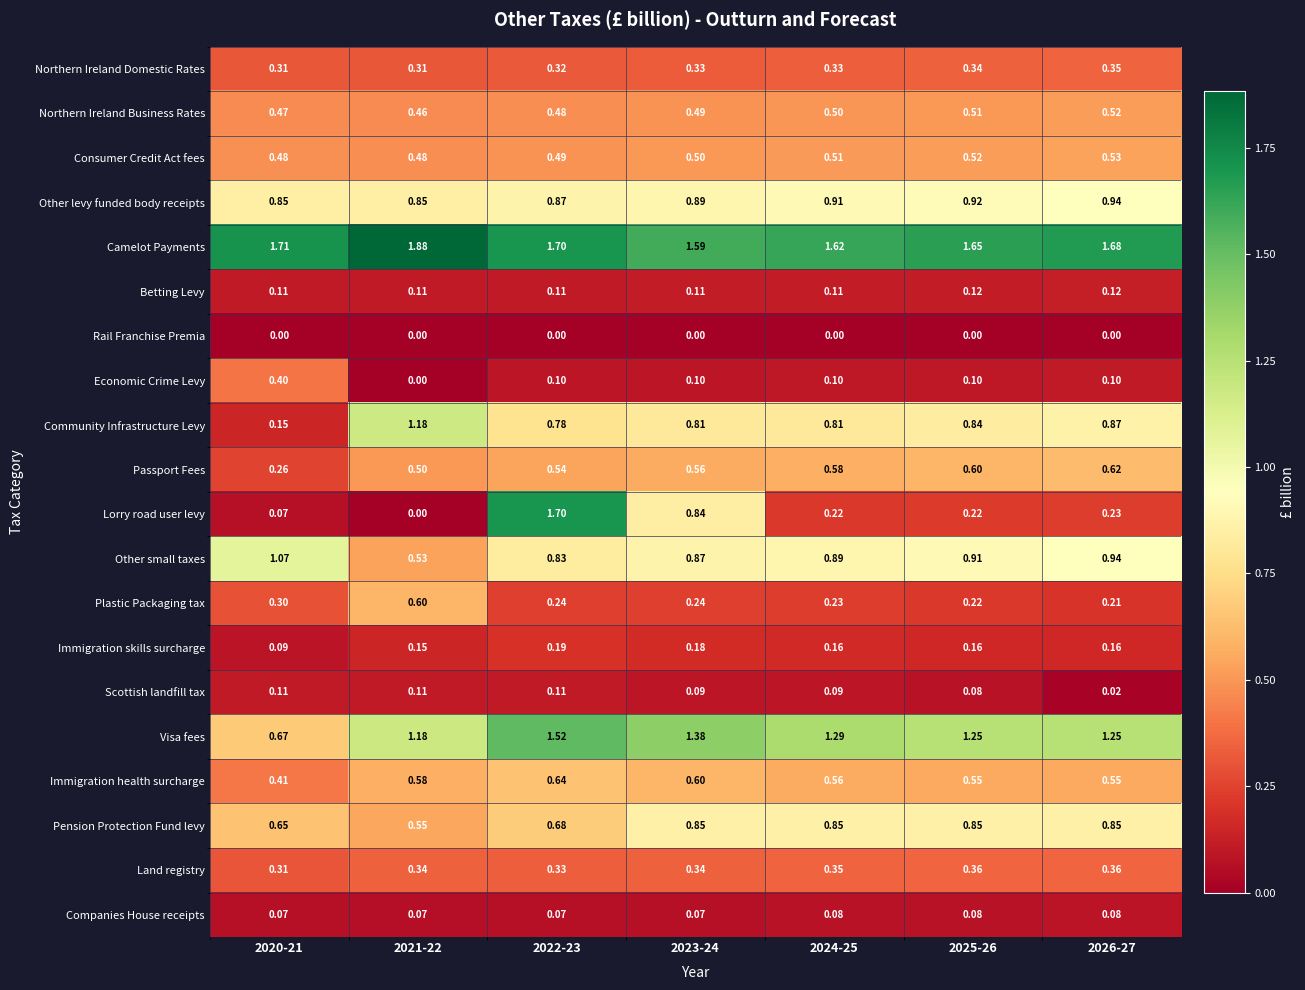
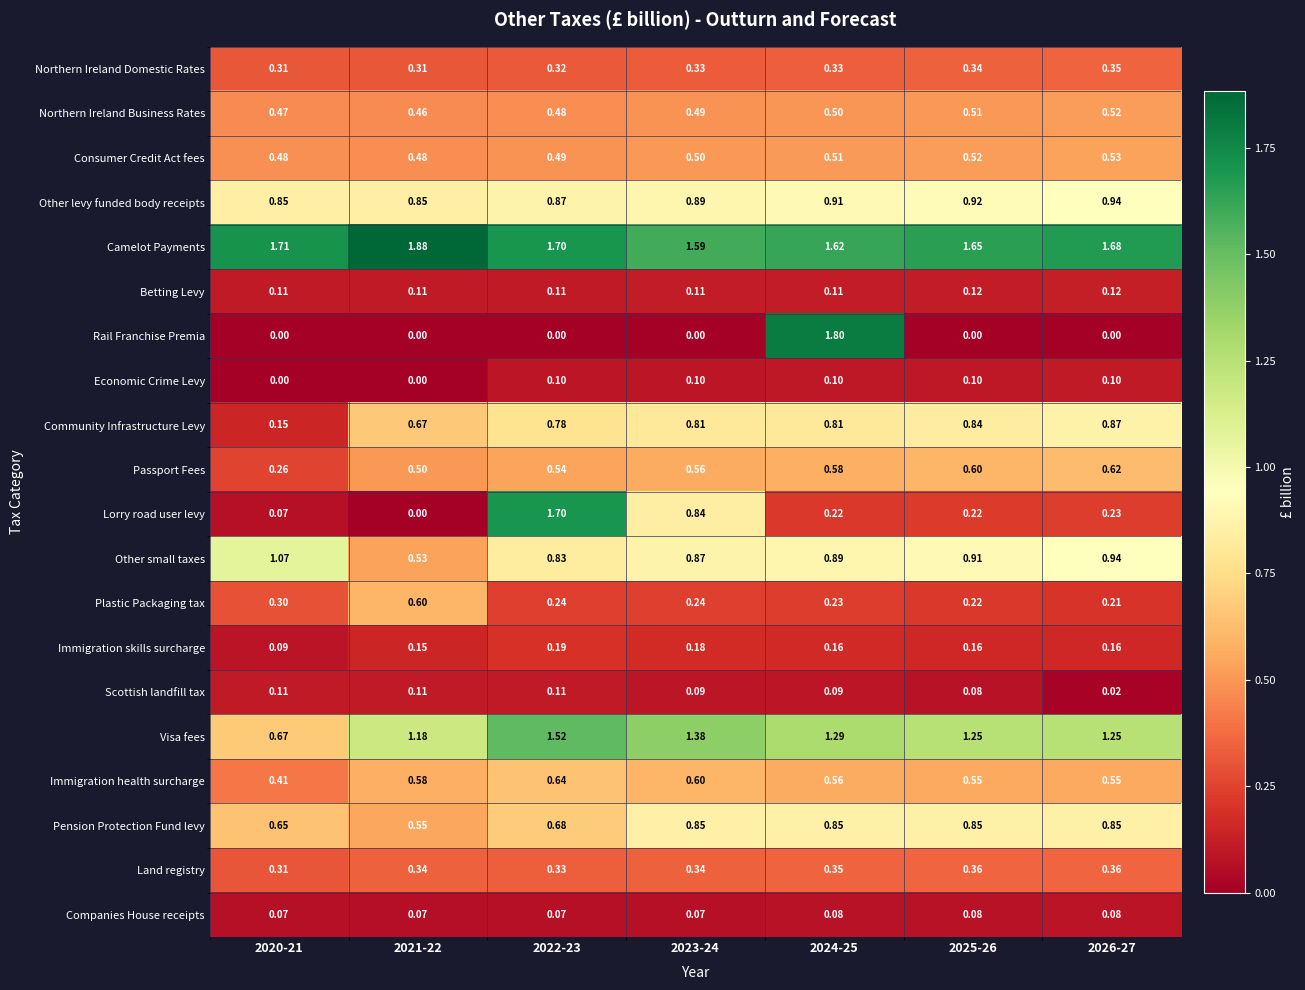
  {
    "Northern Ireland Domestic Rates": {
      "2020-21": 0.31,
      "2021-22": 0.31,
      "2022-23": 0.32,
      "2023-24": 0.33,
      "2024-25": 0.33,
      "2025-26": 0.34,
      "2026-27": 0.35
    },
    "Northern Ireland Business Rates": {
      "2020-21": 0.47,
      "2021-22": 0.46,
      "2022-23": 0.48,
      "2023-24": 0.49,
      "2024-25": 0.50,
      "2025-26": 0.51,
      "2026-27": 0.52
    },
    "Consumer Credit Act fees": {
      "2020-21": 0.48,
      "2021-22": 0.48,
      "2022-23": 0.49,
      "2023-24": 0.50,
      "2024-25": 0.51,
      "2025-26": 0.52,
      "2026-27": 0.53
    },
    "Other levy funded body receipts": {
      "2020-21": 0.85,
      "2021-22": 0.85,
      "2022-23": 0.87,
      "2023-24": 0.89,
      "2024-25": 0.91,
      "2025-26": 0.92,
      "2026-27": 0.94
    },
    "Camelot Payments": {
      "2020-21": 1.71,
      "2021-22": 1.88,
      "2022-23": 1.70,
      "2023-24": 1.59,
      "2024-25": 1.62,
      "2025-26": 1.65,
      "2026-27": 1.68
    },
    "Betting Levy": {
      "2020-21": 0.11,
      "2021-22": 0.11,
      "2022-23": 0.11,
      "2023-24": 0.11,
      "2024-25": 0.11,
      "2025-26": 0.12,
      "2026-27": 0.12
    },
    "Rail Franchise Premia": {
      "2020-21": 0.00,
      "2021-22": 0.00,
      "2022-23": 0.00,
      "2023-24": 0.00,
-     "2024-25": 0.00,
+     "2024-25": 1.80,
      "2025-26": 0.00,
      "2026-27": 0.00
    },
    "Economic Crime Levy": {
-     "2020-21": 0.40,
+     "2020-21": 0.00,
      "2021-22": 0.00,
      "2022-23": 0.10,
      "2023-24": 0.10,
      "2024-25": 0.10,
      "2025-26": 0.10,
      "2026-27": 0.10
    },
    "Community Infrastructure Levy": {
      "2020-21": 0.15,
-     "2021-22": 1.18,
+     "2021-22": 0.67,
      "2022-23": 0.78,
      "2023-24": 0.81,
      "2024-25": 0.81,
      "2025-26": 0.84,
      "2026-27": 0.87
    },
    "Passport Fees": {
      "2020-21": 0.26,
      "2021-22": 0.50,
      "2022-23": 0.54,
      "2023-24": 0.56,
      "2024-25": 0.58,
      "2025-26": 0.60,
      "2026-27": 0.62
    },
    "Lorry road user levy": {
      "2020-21": 0.07,
      "2021-22": 0.00,
      "2022-23": 1.70,
      "2023-24": 0.84,
      "2024-25": 0.22,
      "2025-26": 0.22,
      "2026-27": 0.23
    },
    "Other small taxes": {
      "2020-21": 1.07,
      "2021-22": 0.53,
      "2022-23": 0.83,
      "2023-24": 0.87,
      "2024-25": 0.89,
      "2025-26": 0.91,
      "2026-27": 0.94
    },
    "Plastic Packaging tax": {
      "2020-21": 0.30,
      "2021-22": 0.60,
      "2022-23": 0.24,
      "2023-24": 0.24,
      "2024-25": 0.23,
      "2025-26": 0.22,
      "2026-27": 0.21
    },
    "Immigration skills surcharge": {
      "2020-21": 0.09,
      "2021-22": 0.15,
      "2022-23": 0.19,
      "2023-24": 0.18,
      "2024-25": 0.16,
      "2025-26": 0.16,
      "2026-27": 0.16
    },
    "Scottish landfill tax": {
      "2020-21": 0.11,
      "2021-22": 0.11,
      "2022-23": 0.11,
      "2023-24": 0.09,
      "2024-25": 0.09,
      "2025-26": 0.08,
      "2026-27": 0.02
    },
    "Visa fees": {
      "2020-21": 0.67,
      "2021-22": 1.18,
      "2022-23": 1.52,
      "2023-24": 1.38,
      "2024-25": 1.29,
      "2025-26": 1.25,
      "2026-27": 1.25
    },
    "Immigration health surcharge": {
      "2020-21": 0.41,
      "2021-22": 0.58,
      "2022-23": 0.64,
      "2023-24": 0.60,
      "2024-25": 0.56,
      "2025-26": 0.55,
      "2026-27": 0.55
    },
    "Pension Protection Fund levy": {
      "2020-21": 0.65,
      "2021-22": 0.55,
      "2022-23": 0.68,
      "2023-24": 0.85,
      "2024-25": 0.85,
      "2025-26": 0.85,
      "2026-27": 0.85
    },
    "Land registry": {
      "2020-21": 0.31,
      "2021-22": 0.34,
      "2022-23": 0.33,
      "2023-24": 0.34,
      "2024-25": 0.35,
      "2025-26": 0.36,
      "2026-27": 0.36
    },
    "Companies House receipts": {
      "2020-21": 0.07,
      "2021-22": 0.07,
      "2022-23": 0.07,
      "2023-24": 0.07,
      "2024-25": 0.08,
      "2025-26": 0.08,
      "2026-27": 0.08
    }
  }
